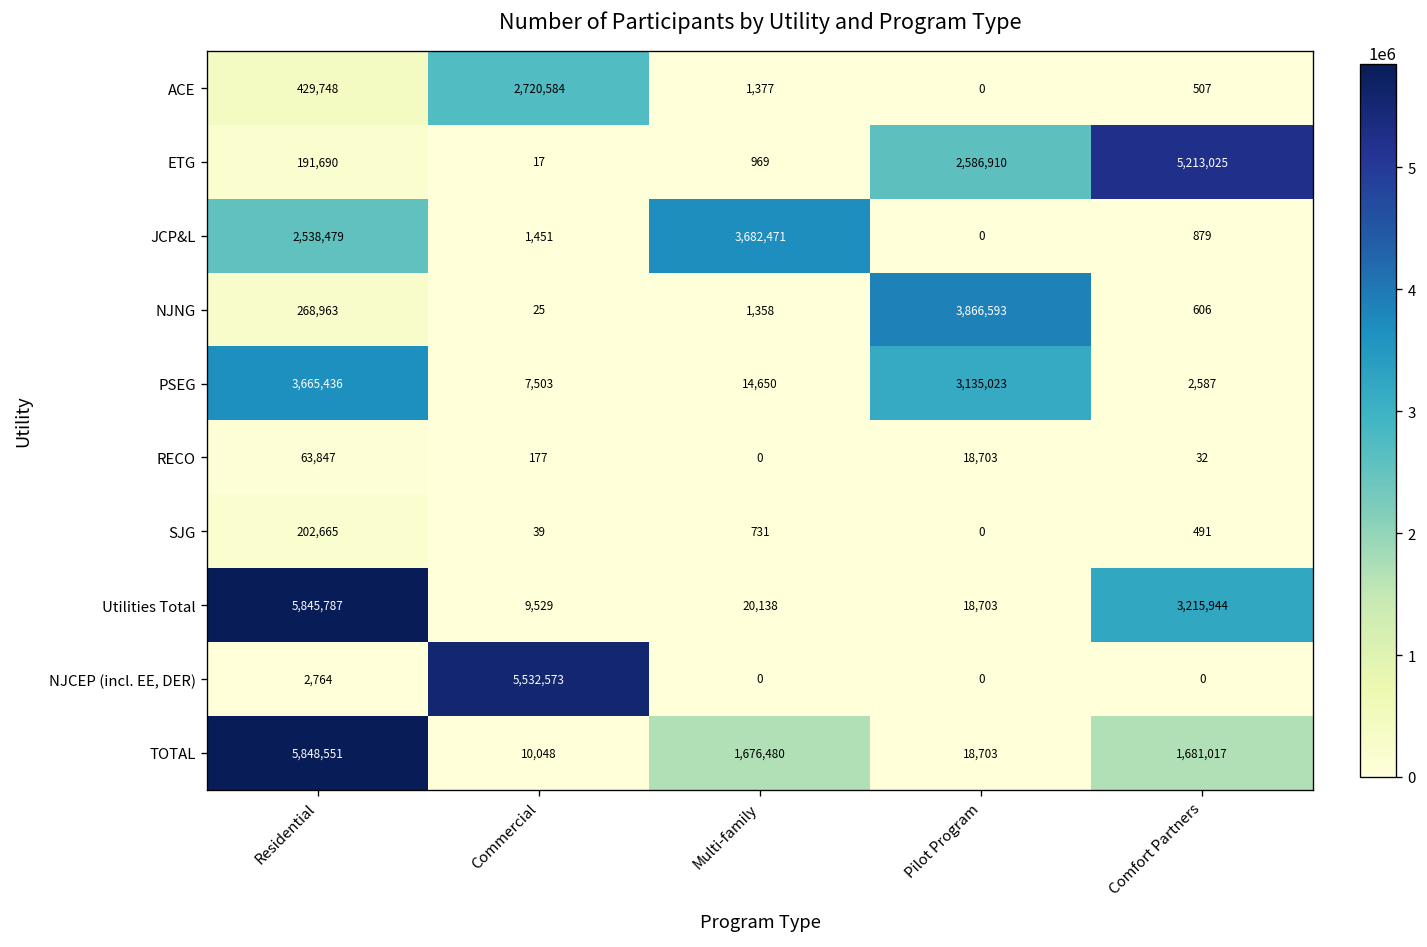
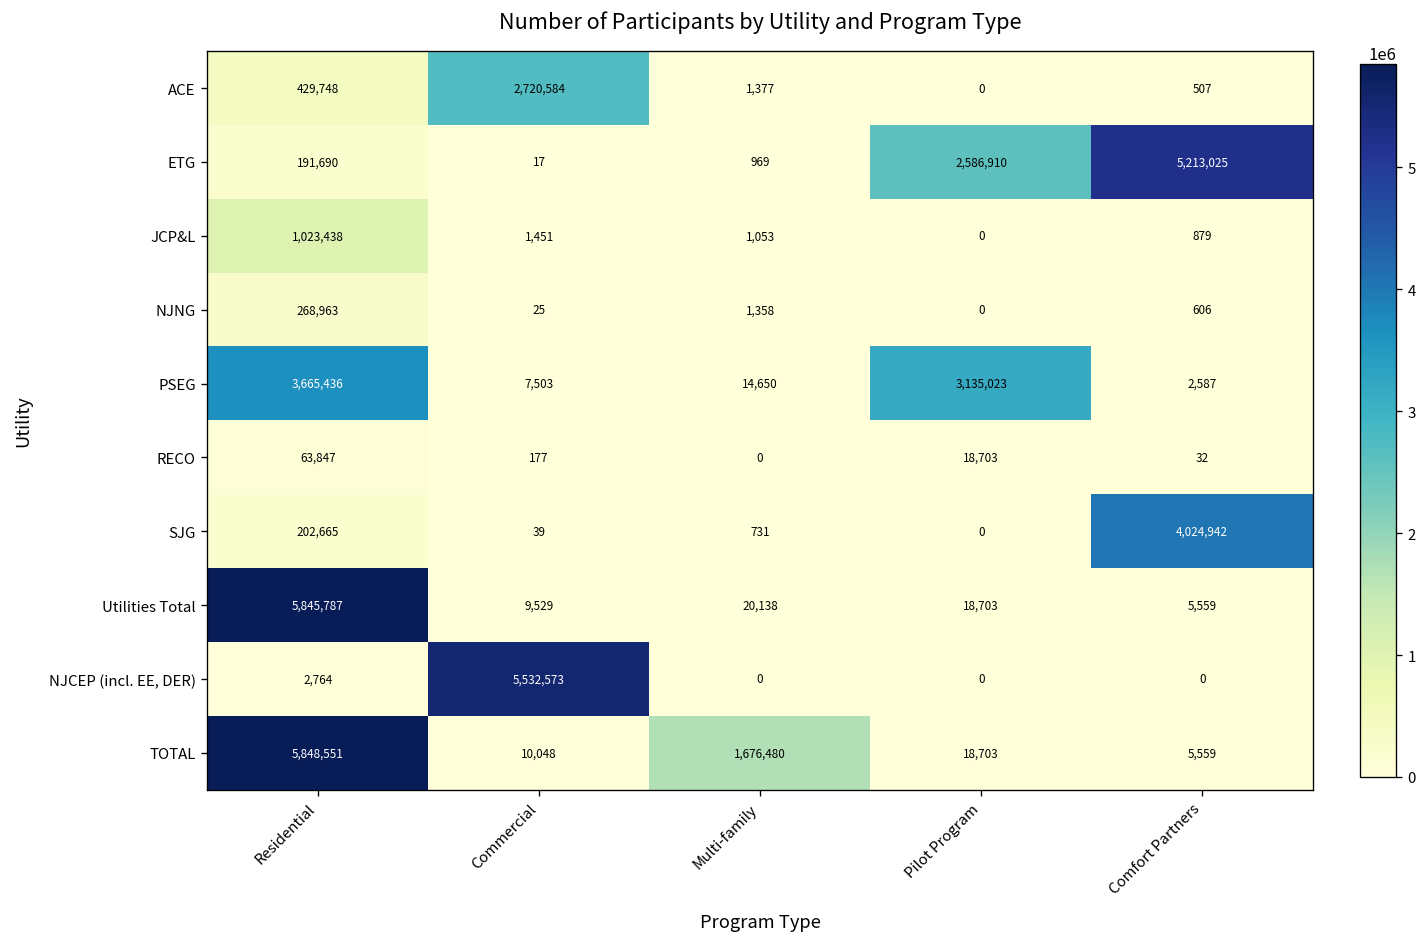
  {
    "ACE": {
      "Residential": "429,748",
      "Commercial": "2,720,584",
      "Multi-family": "1,377",
      "Pilot Program": "0",
      "Comfort Partners": "507"
    },
    "ETG": {
      "Residential": "191,690",
      "Commercial": "17",
      "Multi-family": "969",
      "Pilot Program": "2,586,910",
      "Comfort Partners": "5,213,025"
    },
    "JCP&L": {
-     "Residential": "2,538,479",
+     "Residential": "1,023,438",
      "Commercial": "1,451",
-     "Multi-family": "3,682,471",
+     "Multi-family": "1,053",
      "Pilot Program": "0",
      "Comfort Partners": "879"
    },
    "NJNG": {
      "Residential": "268,963",
      "Commercial": "25",
      "Multi-family": "1,358",
-     "Pilot Program": "3,866,593",
+     "Pilot Program": "0",
      "Comfort Partners": "606"
    },
    "PSEG": {
      "Residential": "3,665,436",
      "Commercial": "7,503",
      "Multi-family": "14,650",
      "Pilot Program": "3,135,023",
      "Comfort Partners": "2,587"
    },
    "RECO": {
      "Residential": "63,847",
      "Commercial": "177",
      "Multi-family": "0",
      "Pilot Program": "18,703",
      "Comfort Partners": "32"
    },
    "SJG": {
      "Residential": "202,665",
      "Commercial": "39",
      "Multi-family": "731",
      "Pilot Program": "0",
-     "Comfort Partners": "491"
+     "Comfort Partners": "4,024,942"
    },
    "Utilities Total": {
      "Residential": "5,845,787",
      "Commercial": "9,529",
      "Multi-family": "20,138",
      "Pilot Program": "18,703",
-     "Comfort Partners": "3,215,944"
+     "Comfort Partners": "5,559"
    },
    "NJCEP (incl. EE, DER)": {
      "Residential": "2,764",
      "Commercial": "5,532,573",
      "Multi-family": "0",
      "Pilot Program": "0",
      "Comfort Partners": "0"
    },
    "TOTAL": {
      "Residential": "5,848,551",
      "Commercial": "10,048",
      "Multi-family": "1,676,480",
      "Pilot Program": "18,703",
-     "Comfort Partners": "1,681,017"
+     "Comfort Partners": "5,559"
    }
  }
